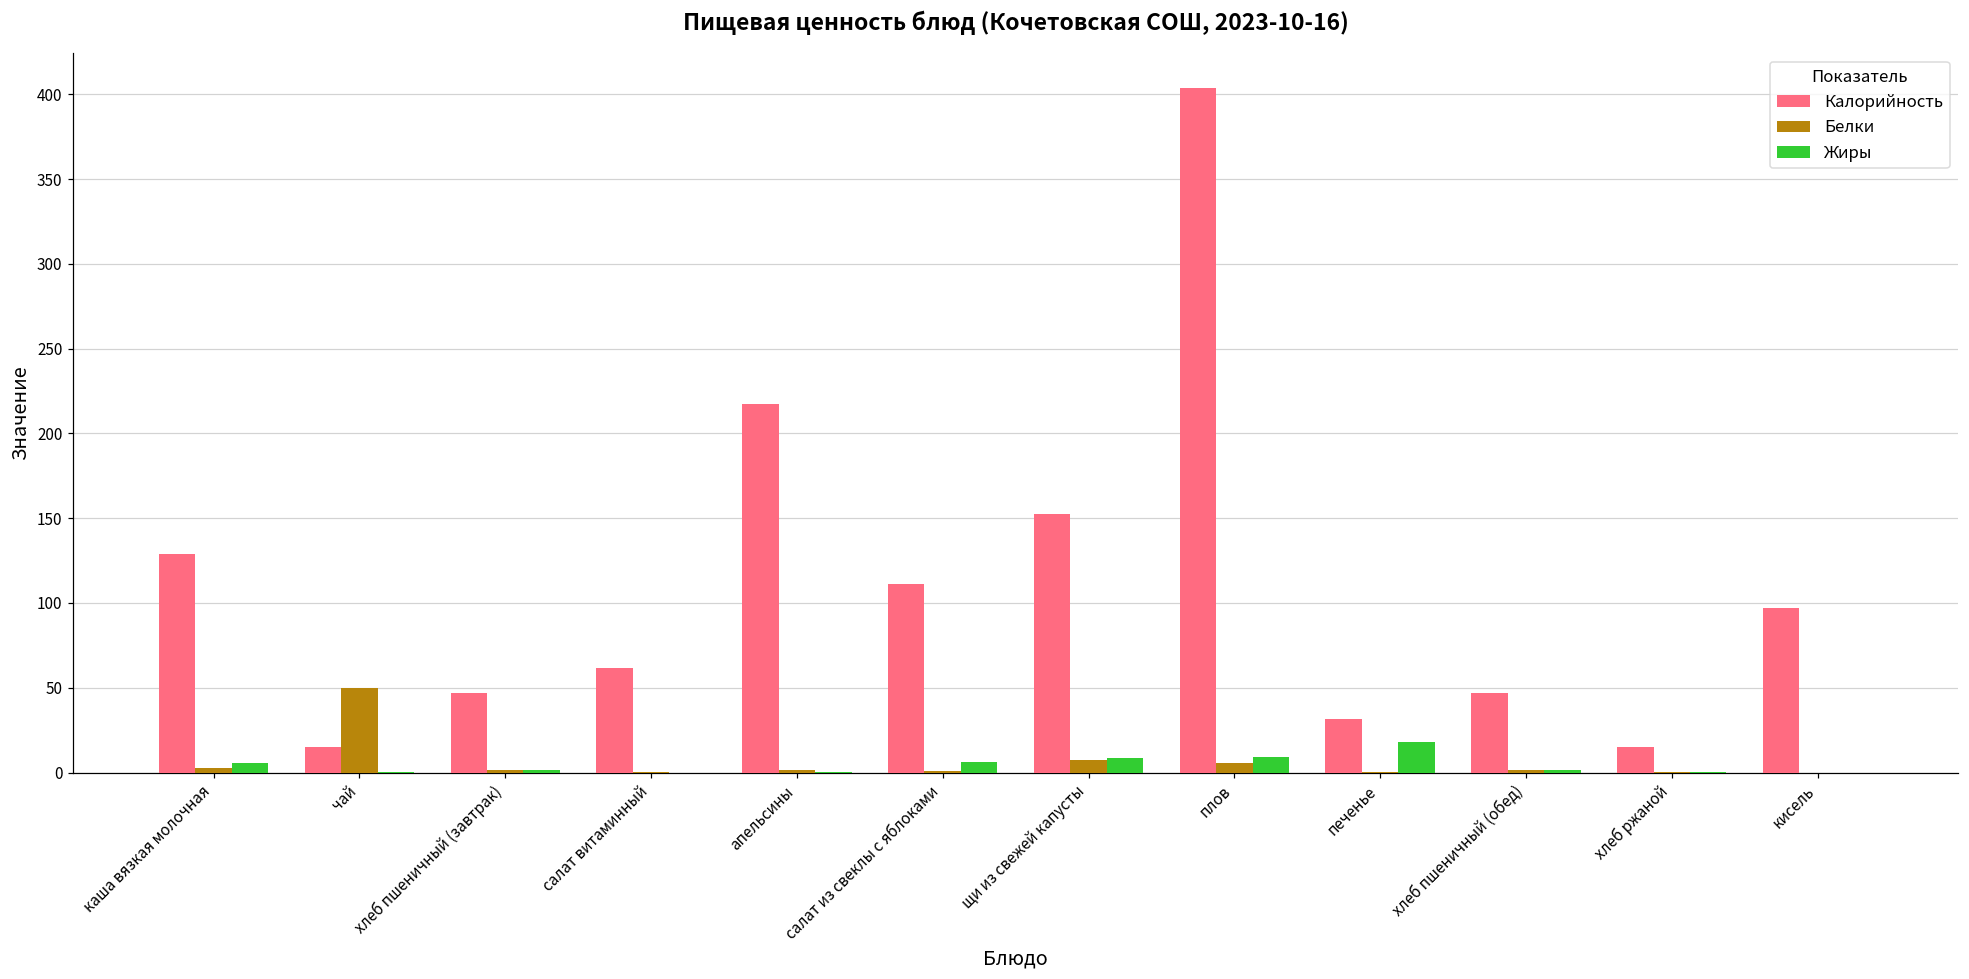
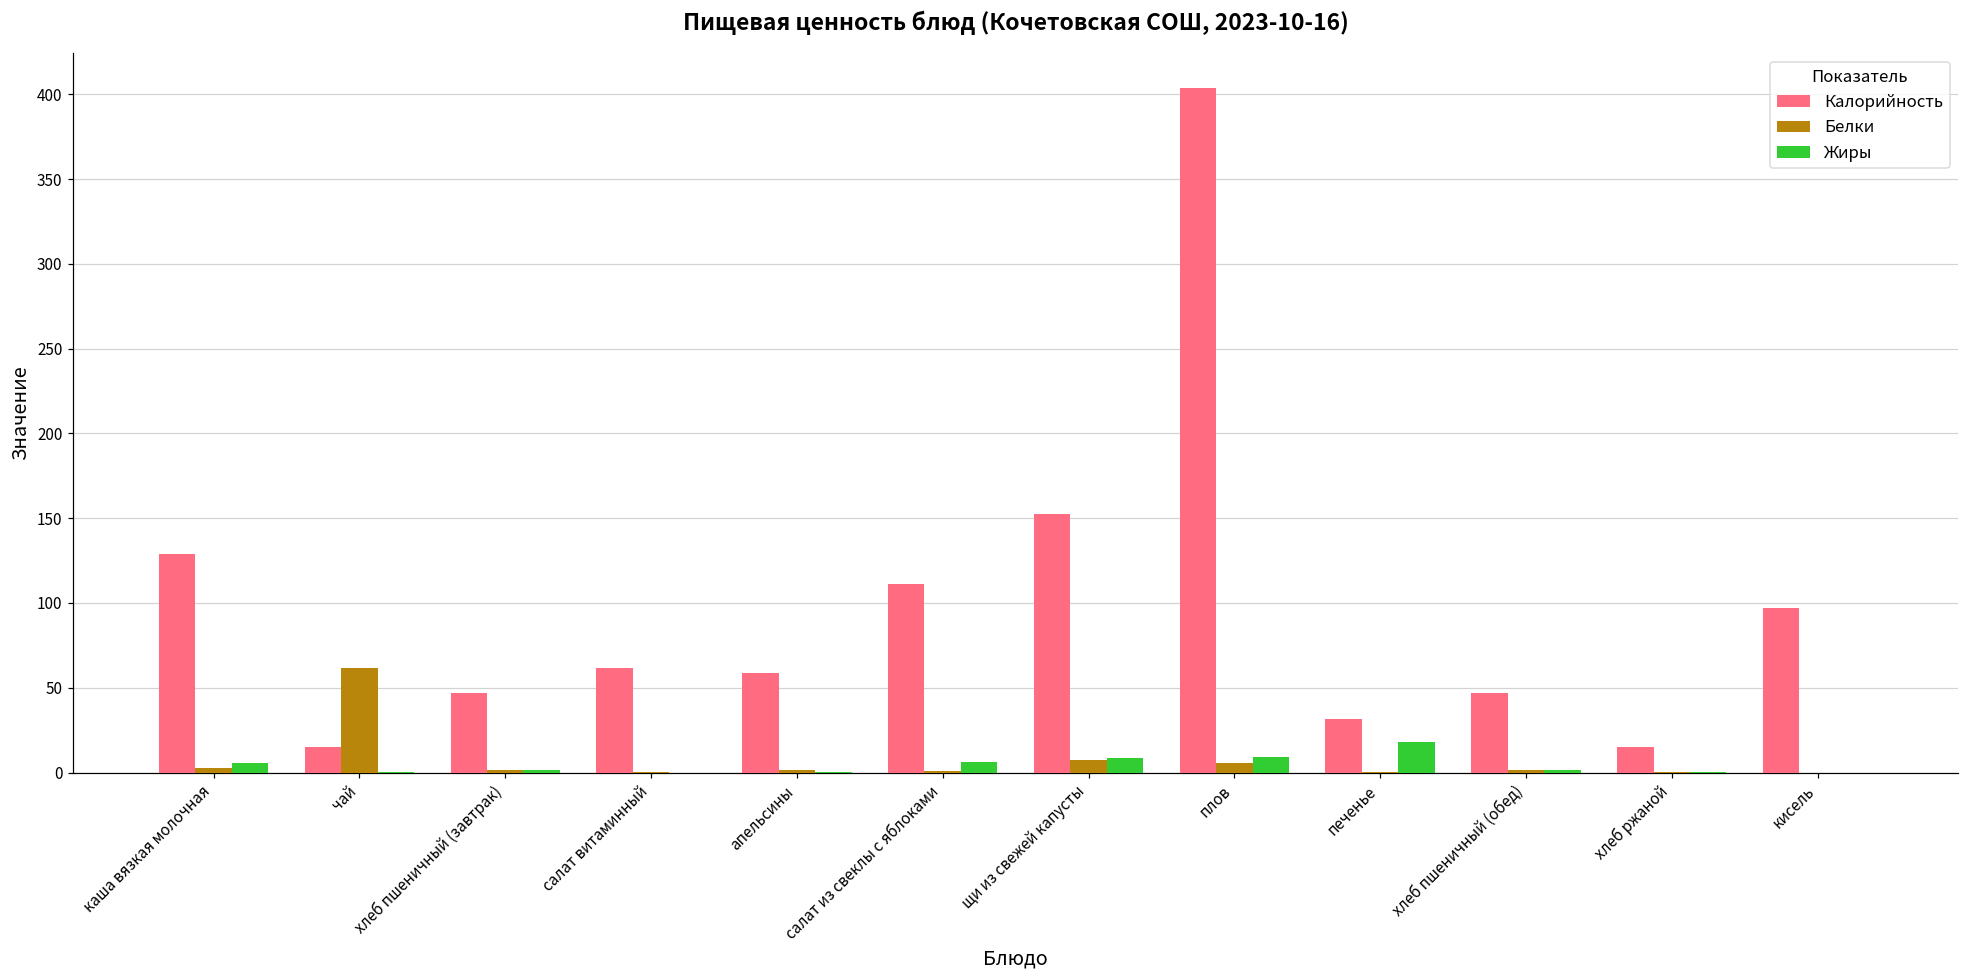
  {
    "Калорийность": {
      "каша вязкая молочная": 129,
      "чай": 15,
      "хлеб пшеничный (завтрак)": 47,
      "салат витаминный": 62,
-     "апельсины": 217,
+     "апельсины": 58,
      "салат из свеклы с яблоками": 111,
      "щи из свежей капусты": 153,
      "плов": 404,
      "печенье": 32,
      "хлеб пшеничный (обед)": 47,
      "хлеб ржаной": 15,
      "кисель": 97
    },
    "Белки": {
      "каша вязкая молочная": 3,
-     "чай": 50,
+     "чай": 62,
      "щи из свежей капусты": 7,
      "плов": 5,
      "кисель": 0
    },
    "Жиры": {
      "каша вязкая молочная": 5,
      "салат витаминный": 0,
      "салат из свеклы с яблоками": 6,
      "щи из свежей капусты": 9,
      "плов": 9,
      "печенье": 18,
      "кисель": 0
    }
  }
